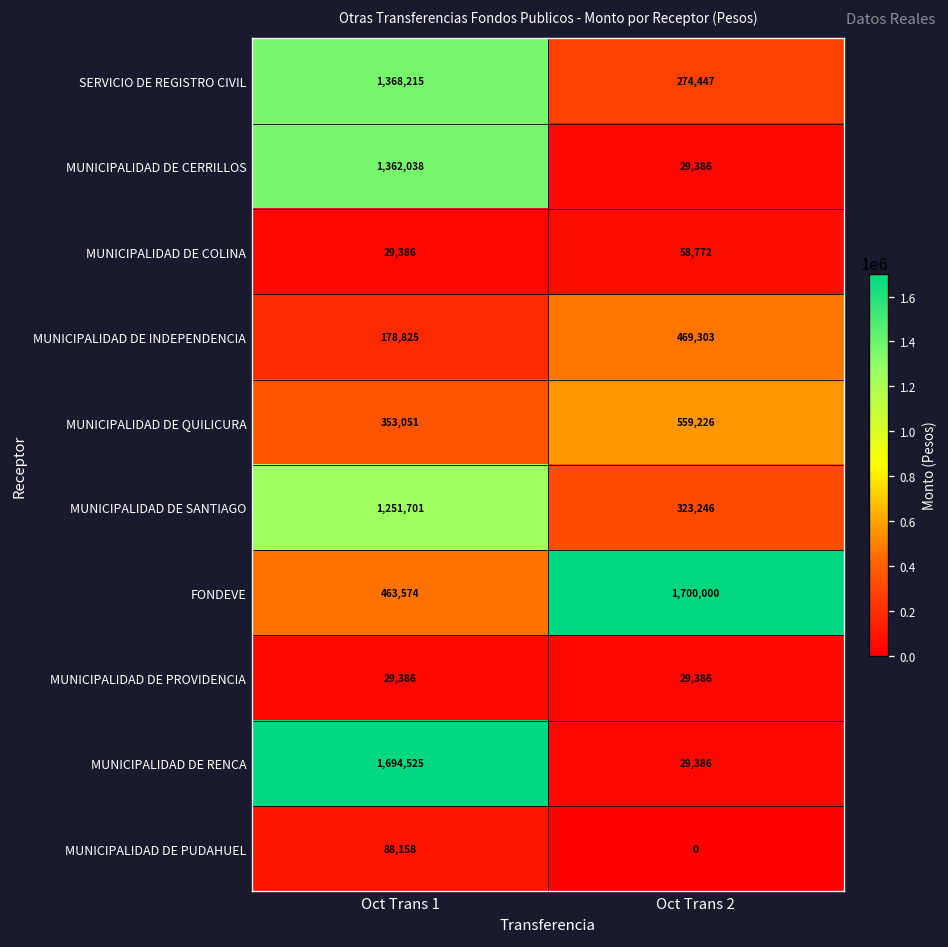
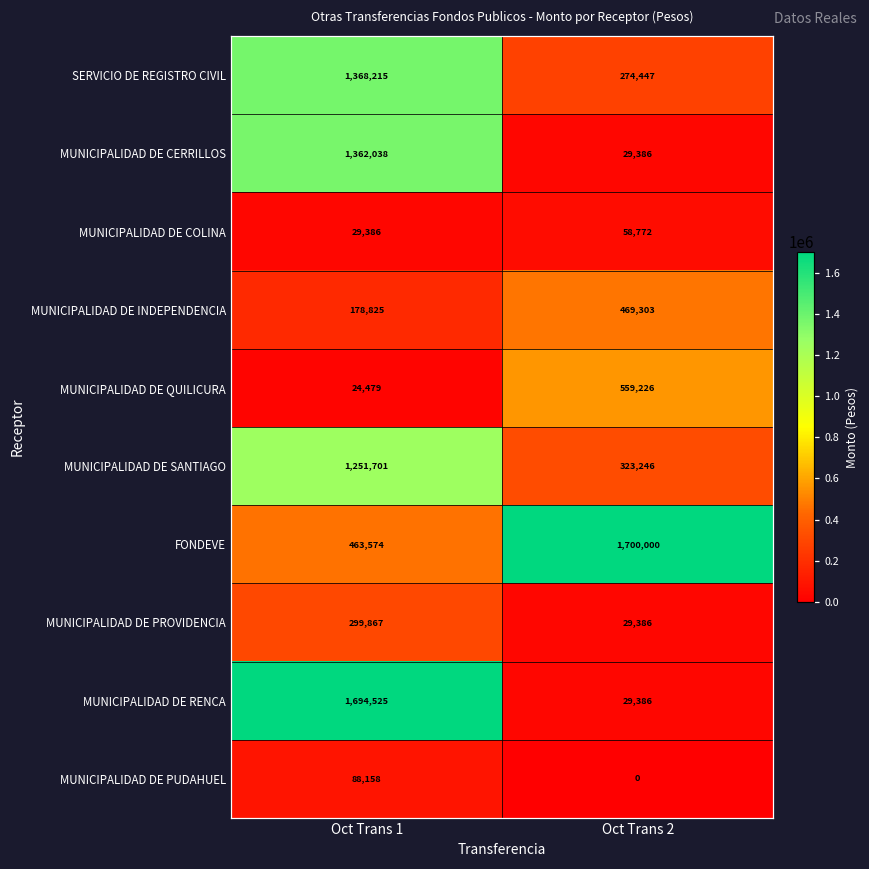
  {
    "SERVICIO DE REGISTRO CIVIL": {
      "Oct Trans 1": "1,368,215",
      "Oct Trans 2": "274,447"
    },
    "MUNICIPALIDAD DE CERRILLOS": {
      "Oct Trans 1": "1,362,038",
      "Oct Trans 2": "29,386"
    },
    "MUNICIPALIDAD DE COLINA": {
      "Oct Trans 1": "29,386",
      "Oct Trans 2": "58,772"
    },
    "MUNICIPALIDAD DE INDEPENDENCIA": {
      "Oct Trans 1": "178,825",
      "Oct Trans 2": "469,303"
    },
    "MUNICIPALIDAD DE QUILICURA": {
-     "Oct Trans 1": "353,051",
+     "Oct Trans 1": "24,479",
      "Oct Trans 2": "559,226"
    },
    "MUNICIPALIDAD DE SANTIAGO": {
      "Oct Trans 1": "1,251,701",
      "Oct Trans 2": "323,246"
    },
    "FONDEVE": {
      "Oct Trans 1": "463,574",
      "Oct Trans 2": "1,700,000"
    },
    "MUNICIPALIDAD DE PROVIDENCIA": {
-     "Oct Trans 1": "29,386",
+     "Oct Trans 1": "299,867",
      "Oct Trans 2": "29,386"
    },
    "MUNICIPALIDAD DE RENCA": {
      "Oct Trans 1": "1,694,525",
      "Oct Trans 2": "29,386"
    },
    "MUNICIPALIDAD DE PUDAHUEL": {
      "Oct Trans 1": "88,158",
      "Oct Trans 2": "0"
    }
  }
